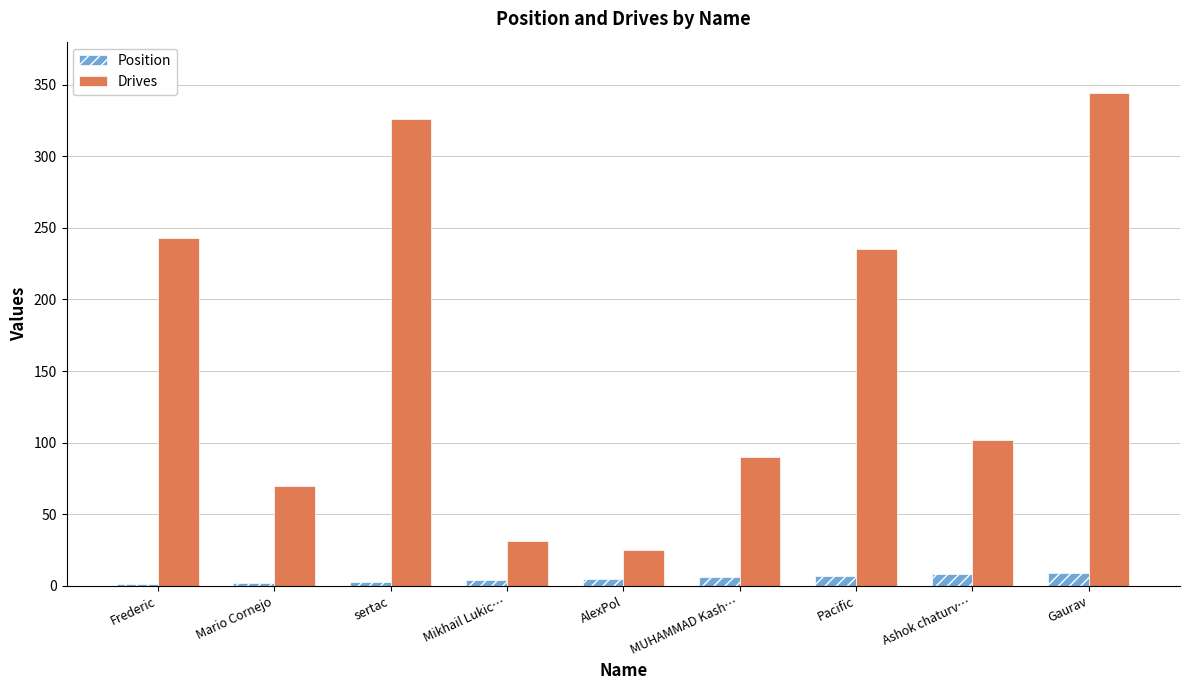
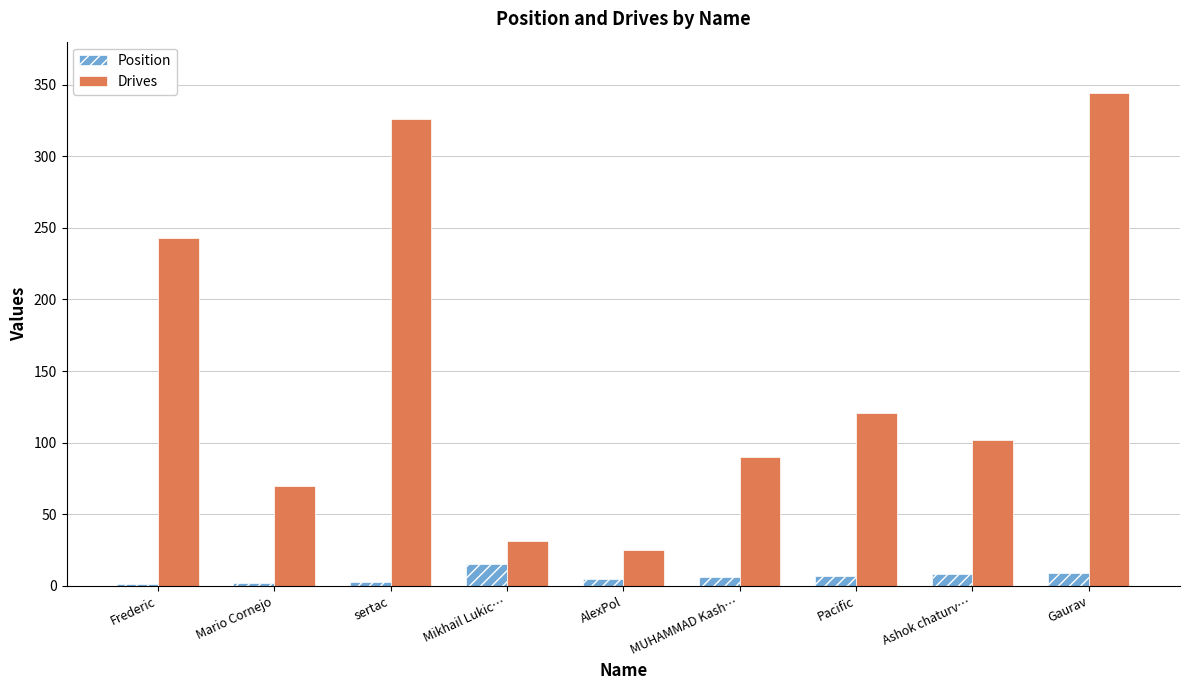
  {
    "Position": {
      "Mario Cornejo": 2,
      "sertac": 3,
-     "Mikhail Lukic…": 4,
+     "Mikhail Lukic…": 15,
      "AlexPol": 5,
      "MUHAMMAD Kash…": 6,
      "Pacific": 7,
      "Ashok chaturv…": 8,
      "Gaurav": 9
    },
    "Drives": {
      "Frederic": 243,
      "Mario Cornejo": 70,
      "sertac": 326,
      "Mikhail Lukic…": 31,
      "AlexPol": 25,
      "MUHAMMAD Kash…": 90,
-     "Pacific": 235,
+     "Pacific": 121,
      "Ashok chaturv…": 102,
      "Gaurav": 344
    }
  }
